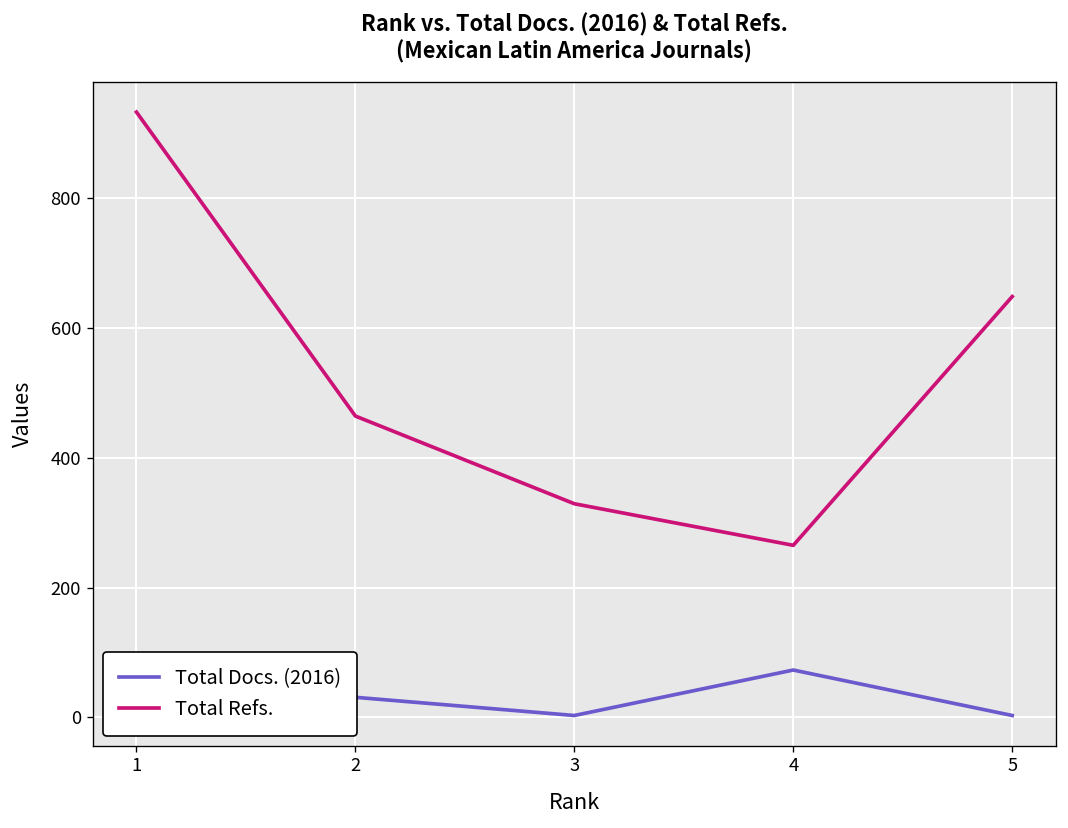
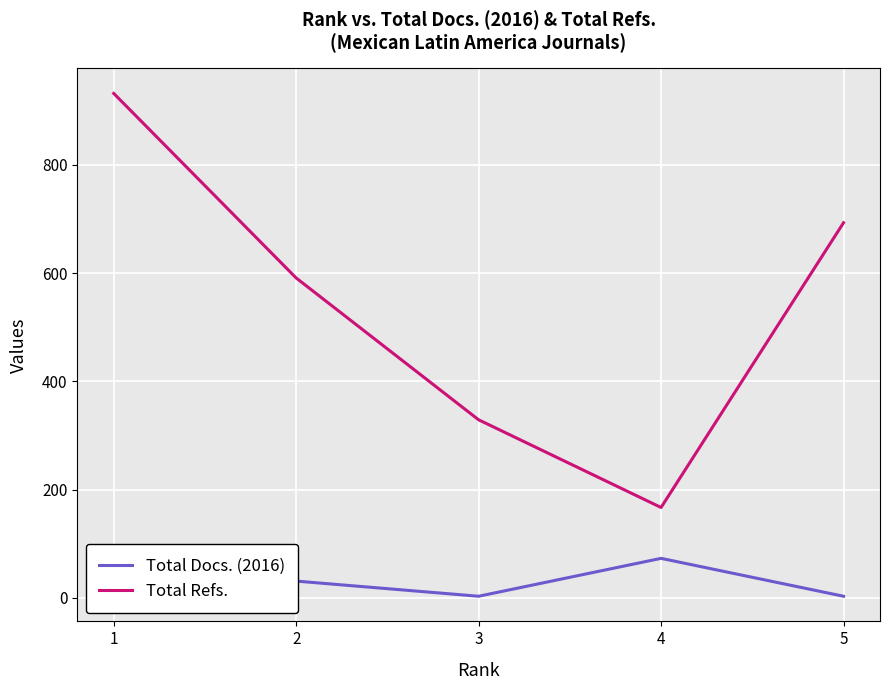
  {
    "Total Docs. (2016)": {
      "3": 0,
      "4": 70,
      "5": 0
    },
    "Total Refs.": {
      "1": 930,
-     "2": 460,
+     "2": 590,
      "3": 330,
-     "4": 270,
-     "5": 650
+     "4": 170,
+     "5": 690
    }
  }
